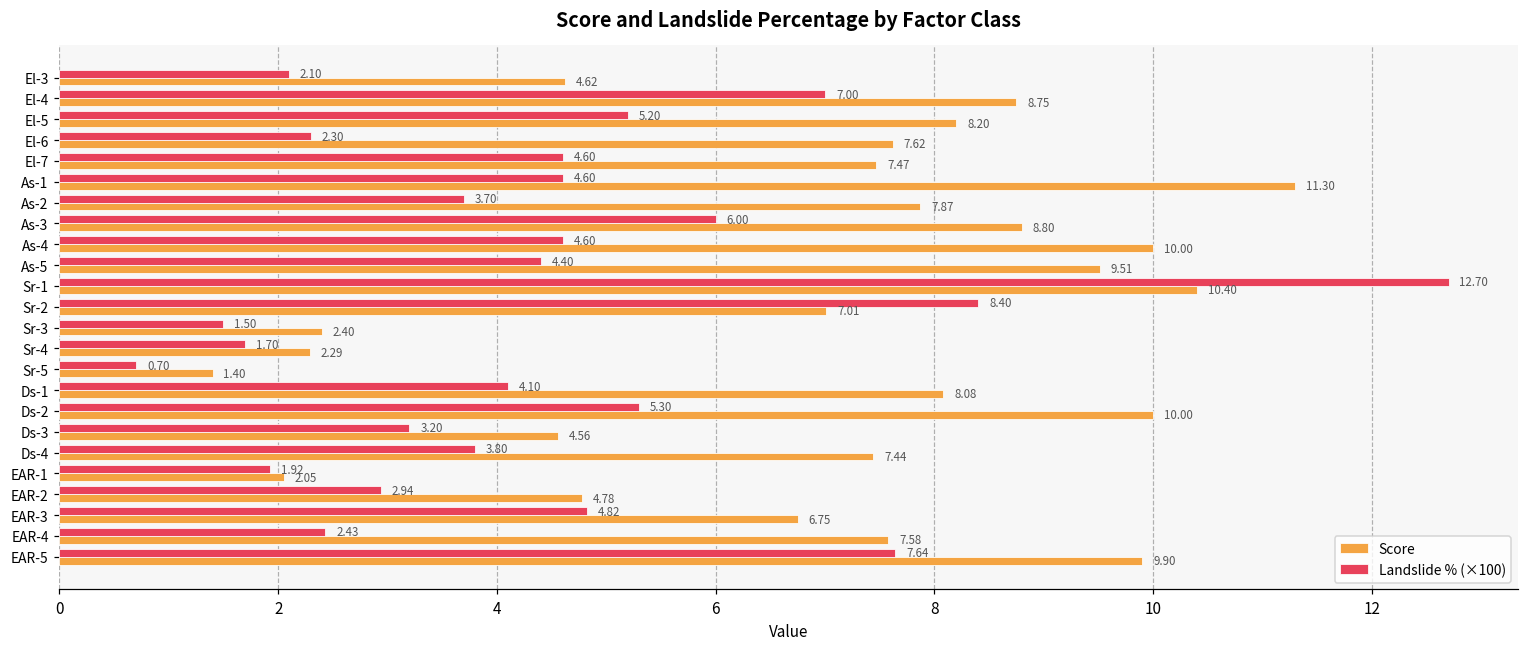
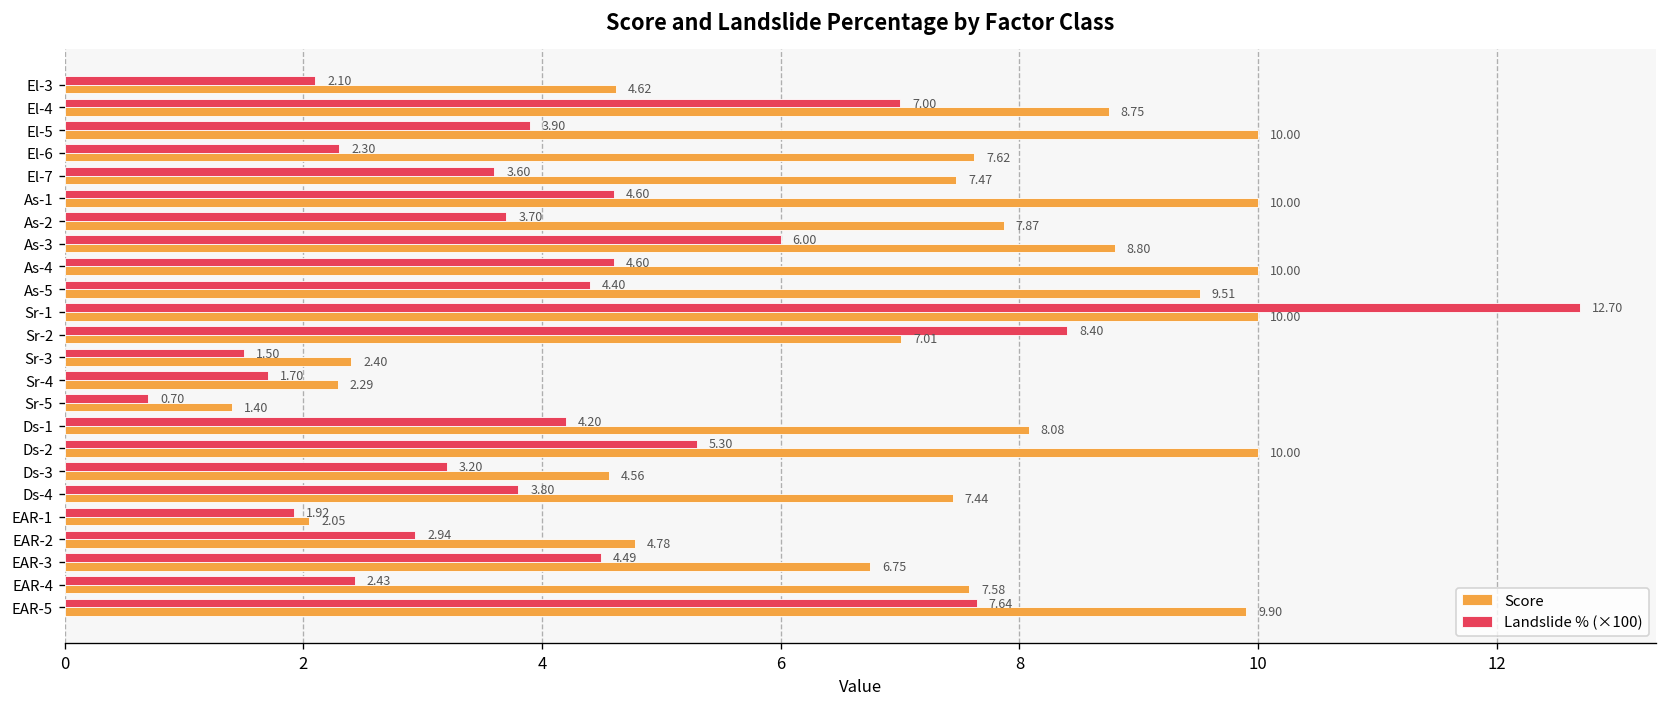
  {
    "Score": {
      "El-3": 4.62,
      "El-4": 8.75,
-     "El-5": 8.20,
+     "El-5": 10.00,
      "El-6": 7.62,
      "El-7": 7.47,
-     "As-1": 11.30,
+     "As-1": 10.00,
      "As-2": 7.87,
      "As-3": 8.80,
      "As-4": 10.00,
      "As-5": 9.51,
-     "Sr-1": 10.40,
+     "Sr-1": 10.00,
      "Sr-2": 7.01,
      "Sr-3": 2.40,
      "Sr-4": 2.29,
      "Sr-5": 1.40,
      "Ds-1": 8.08,
      "Ds-2": 10.00,
      "Ds-3": 4.56,
      "Ds-4": 7.44,
      "EAR-1": 2.05,
      "EAR-2": 4.78,
      "EAR-3": 6.75,
      "EAR-4": 7.58,
      "EAR-5": 9.90
    },
    "Landslide % (×100)": {
      "El-3": 2.10,
      "El-4": 7.00,
-     "El-5": 5.20,
+     "El-5": 3.90,
      "El-6": 2.30,
-     "El-7": 4.60,
+     "El-7": 3.60,
      "As-1": 4.60,
      "As-2": 3.70,
      "As-3": 6.00,
      "As-4": 4.60,
      "As-5": 4.40,
      "Sr-1": 12.70,
      "Sr-2": 8.40,
      "Sr-3": 1.50,
      "Sr-4": 1.70,
      "Sr-5": 0.70,
-     "Ds-1": 4.10,
+     "Ds-1": 4.20,
      "Ds-2": 5.30,
      "Ds-3": 3.20,
      "Ds-4": 3.80,
      "EAR-1": 1.92,
      "EAR-2": 2.94,
-     "EAR-3": 4.82,
+     "EAR-3": 4.49,
      "EAR-4": 2.43,
      "EAR-5": 7.64
    }
  }
